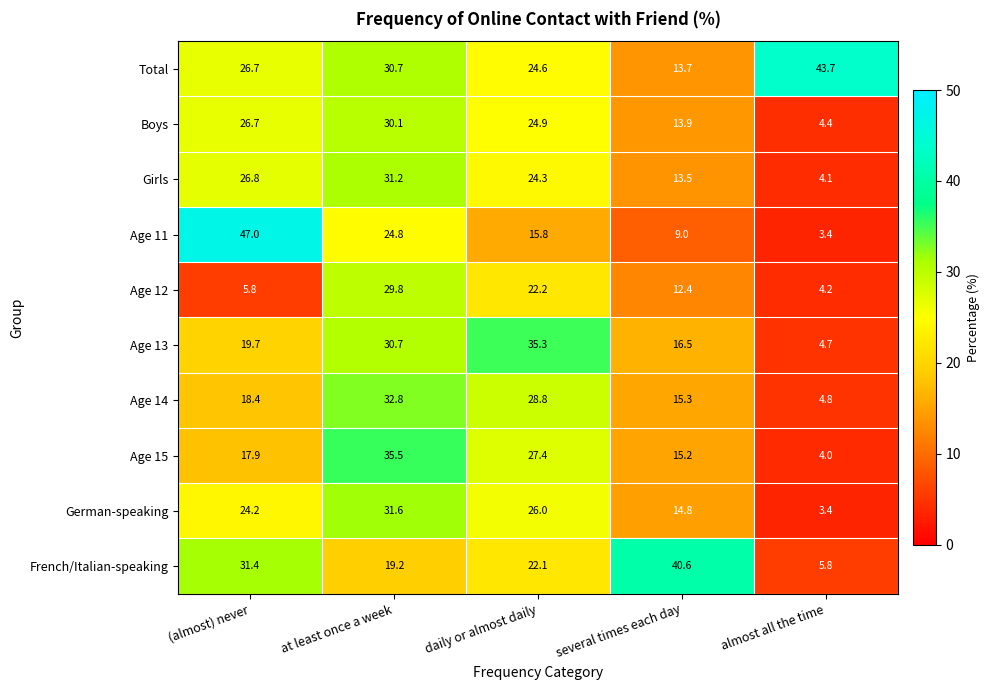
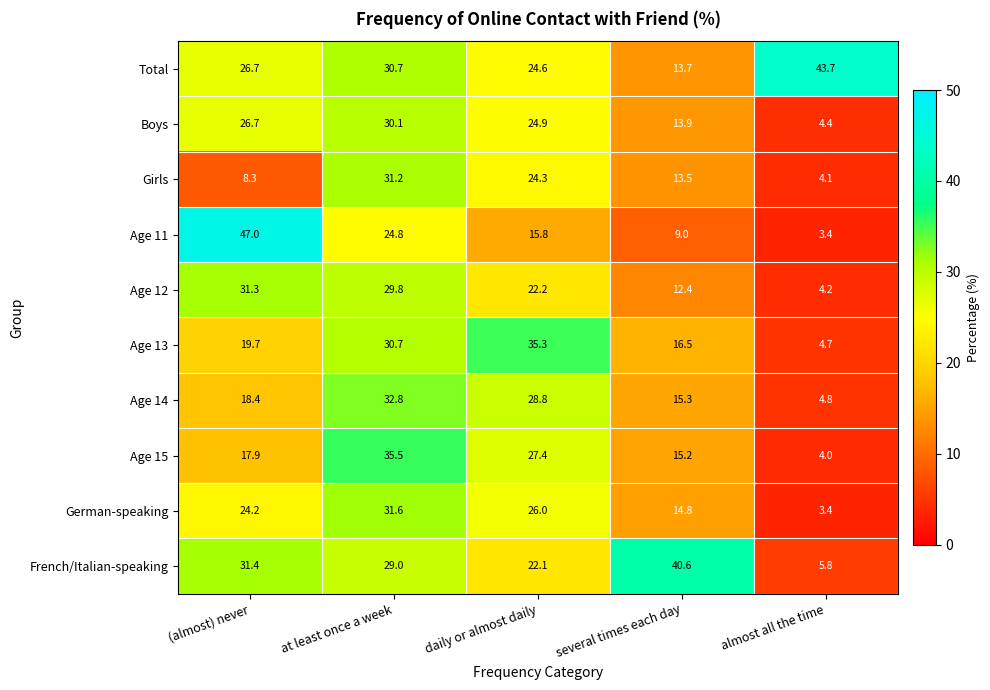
  {
    "Total": {
      "(almost) never": 26.7,
      "at least once a week": 30.7,
      "daily or almost daily": 24.6,
      "several times each day": 13.7,
      "almost all the time": 43.7
    },
    "Boys": {
      "(almost) never": 26.7,
      "at least once a week": 30.1,
      "daily or almost daily": 24.9,
      "several times each day": 13.9,
      "almost all the time": 4.4
    },
    "Girls": {
-     "(almost) never": 26.8,
+     "(almost) never": 8.3,
      "at least once a week": 31.2,
      "daily or almost daily": 24.3,
      "several times each day": 13.5,
      "almost all the time": 4.1
    },
    "Age 11": {
      "(almost) never": 47.0,
      "at least once a week": 24.8,
      "daily or almost daily": 15.8,
      "several times each day": 9.0,
      "almost all the time": 3.4
    },
    "Age 12": {
-     "(almost) never": 5.8,
+     "(almost) never": 31.3,
      "at least once a week": 29.8,
      "daily or almost daily": 22.2,
      "several times each day": 12.4,
      "almost all the time": 4.2
    },
    "Age 13": {
      "(almost) never": 19.7,
      "at least once a week": 30.7,
      "daily or almost daily": 35.3,
      "several times each day": 16.5,
      "almost all the time": 4.7
    },
    "Age 14": {
      "(almost) never": 18.4,
      "at least once a week": 32.8,
      "daily or almost daily": 28.8,
      "several times each day": 15.3,
      "almost all the time": 4.8
    },
    "Age 15": {
      "(almost) never": 17.9,
      "at least once a week": 35.5,
      "daily or almost daily": 27.4,
      "several times each day": 15.2,
      "almost all the time": 4.0
    },
    "German-speaking": {
      "(almost) never": 24.2,
      "at least once a week": 31.6,
      "daily or almost daily": 26.0,
      "several times each day": 14.8,
      "almost all the time": 3.4
    },
    "French/Italian-speaking": {
      "(almost) never": 31.4,
-     "at least once a week": 19.2,
+     "at least once a week": 29.0,
      "daily or almost daily": 22.1,
      "several times each day": 40.6,
      "almost all the time": 5.8
    }
  }
